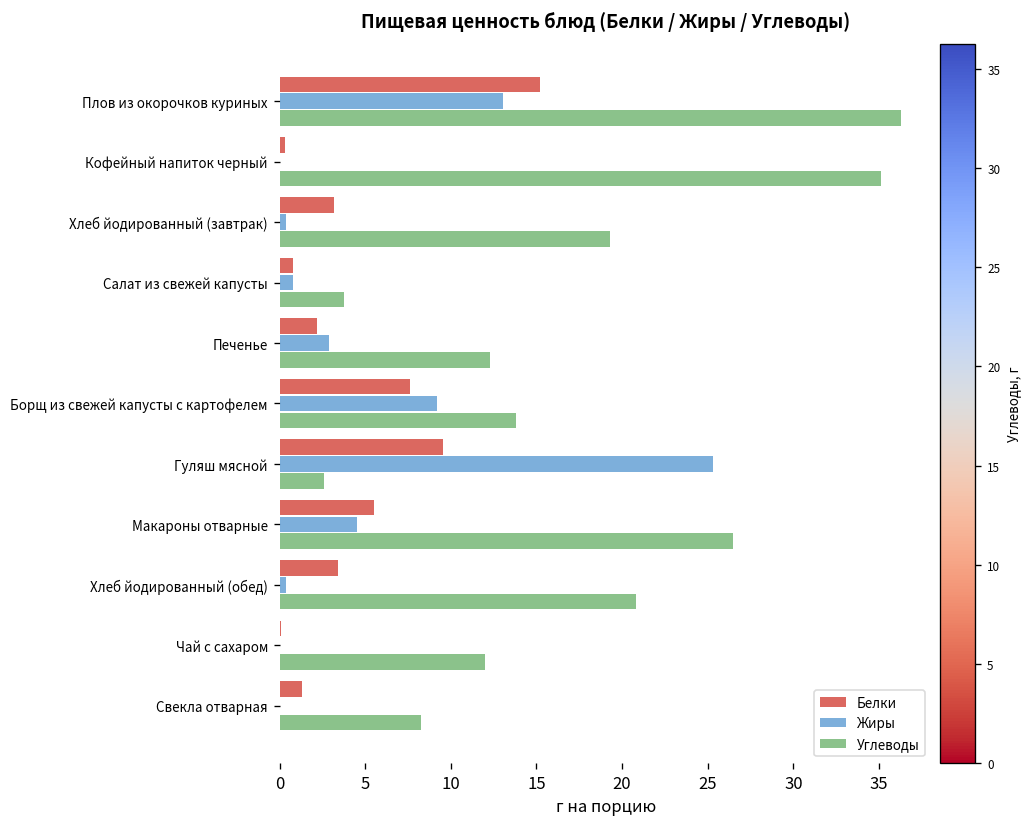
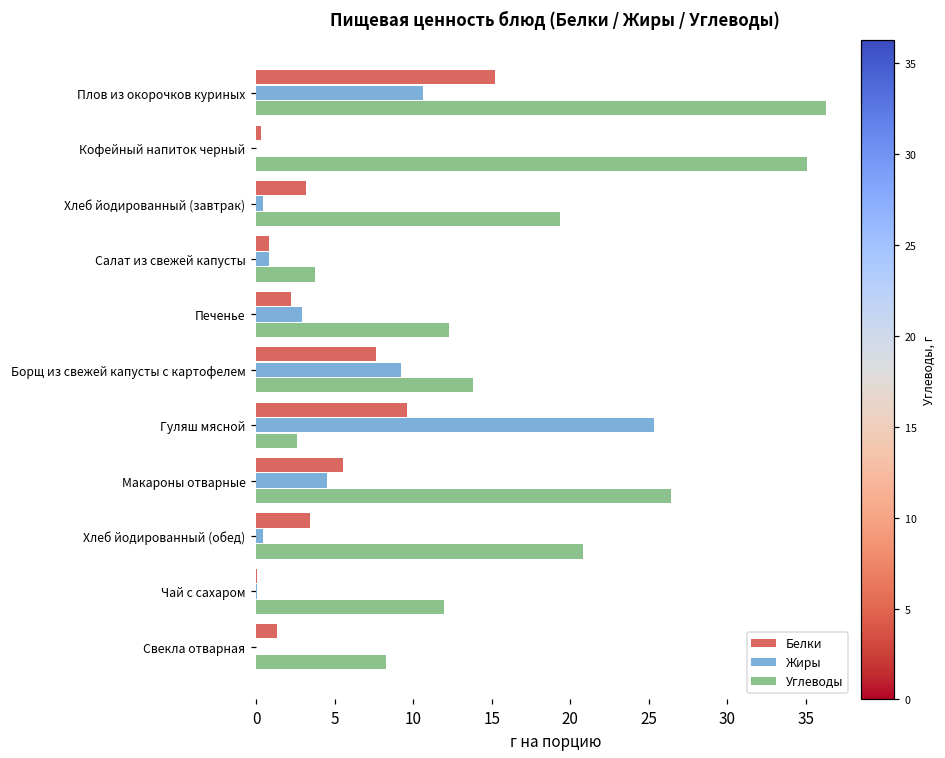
  {
    "Белки": {
      "Плов из окорочков куриных": 15.2,
      "Кофейный напиток черный": 0.3,
      "Хлеб йодированный (завтрак)": 3.2,
      "Салат из свежей капусты": 0.8,
      "Печенье": 2.2,
      "Борщ из свежей капусты с картофелем": 7.6,
      "Гуляш мясной": 9.6,
      "Макароны отварные": 5.5,
      "Хлеб йодированный (обед)": 3.4,
      "Свекла отварная": 1.3
    },
    "Жиры": {
-     "Плов из окорочков куриных": 13.1,
+     "Плов из окорочков куриных": 10.6,
      "Кофейный напиток черный": 0.0,
      "Хлеб йодированный (завтрак)": 0.4,
      "Салат из свежей капусты": 0.8,
      "Печенье": 2.9,
      "Борщ из свежей капусты с картофелем": 9.2,
      "Гуляш мясной": 25.3,
      "Макароны отварные": 4.5,
      "Хлеб йодированный (обед)": 0.4,
      "Свекла отварная": 0.0
    },
    "Углеводы": {
      "Плов из окорочков куриных": 36.3,
      "Кофейный напиток черный": 35.1,
      "Хлеб йодированный (завтрак)": 19.3,
      "Салат из свежей капусты": 3.8,
      "Печенье": 12.3,
      "Борщ из свежей капусты с картофелем": 13.8,
      "Гуляш мясной": 2.6,
      "Макароны отварные": 26.5,
      "Хлеб йодированный (обед)": 20.8,
      "Чай с сахаром": 12.0,
      "Свекла отварная": 8.3
    }
  }
